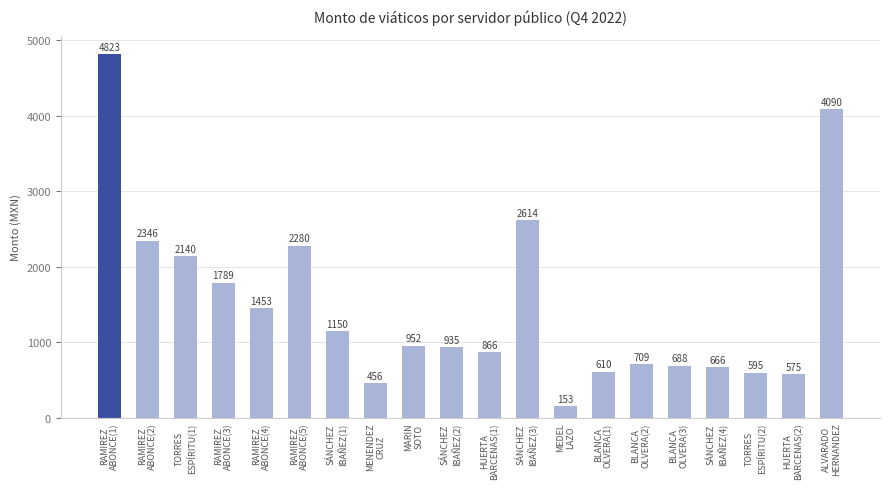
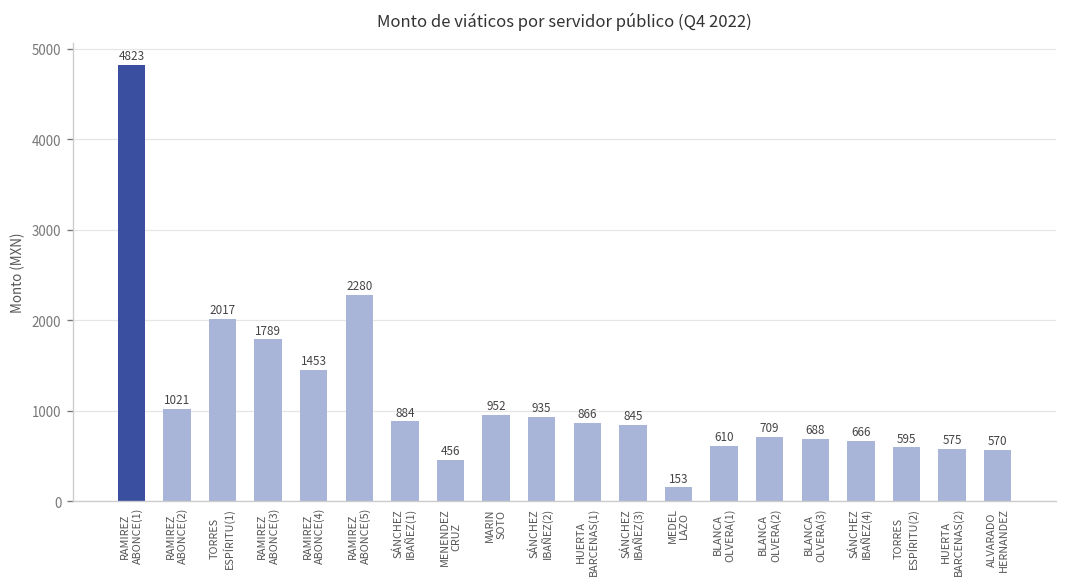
  {
    "RAMIREZ ABONCE(1)": 4823,
-   "RAMIREZ ABONCE(2)": 2346,
-   "TORRES ESPÍRITU(1)": 2140,
+   "RAMIREZ ABONCE(2)": 1021,
+   "TORRES ESPÍRITU(1)": 2017,
    "RAMIREZ ABONCE(3)": 1789,
    "RAMIREZ ABONCE(4)": 1453,
    "RAMIREZ ABONCE(5)": 2280,
-   "SÁNCHEZ IBAÑEZ(1)": 1150,
+   "SÁNCHEZ IBAÑEZ(1)": 884,
    "MENENDEZ CRUZ": 456,
    "MARIN SOTO": 952,
    "SÁNCHEZ IBAÑEZ(2)": 935,
    "HUERTA BARCENAS(1)": 866,
-   "SÁNCHEZ IBAÑEZ(3)": 2614,
+   "SÁNCHEZ IBAÑEZ(3)": 845,
    "MEDEL LAZO": 153,
    "BLANCA OLVERA(1)": 610,
    "BLANCA OLVERA(2)": 709,
    "BLANCA OLVERA(3)": 688,
    "SÁNCHEZ IBAÑEZ(4)": 666,
    "TORRES ESPÍRITU(2)": 595,
    "HUERTA BARCENAS(2)": 575,
-   "ALVARADO HERNANDEZ": 4090
+   "ALVARADO HERNANDEZ": 570
  }
